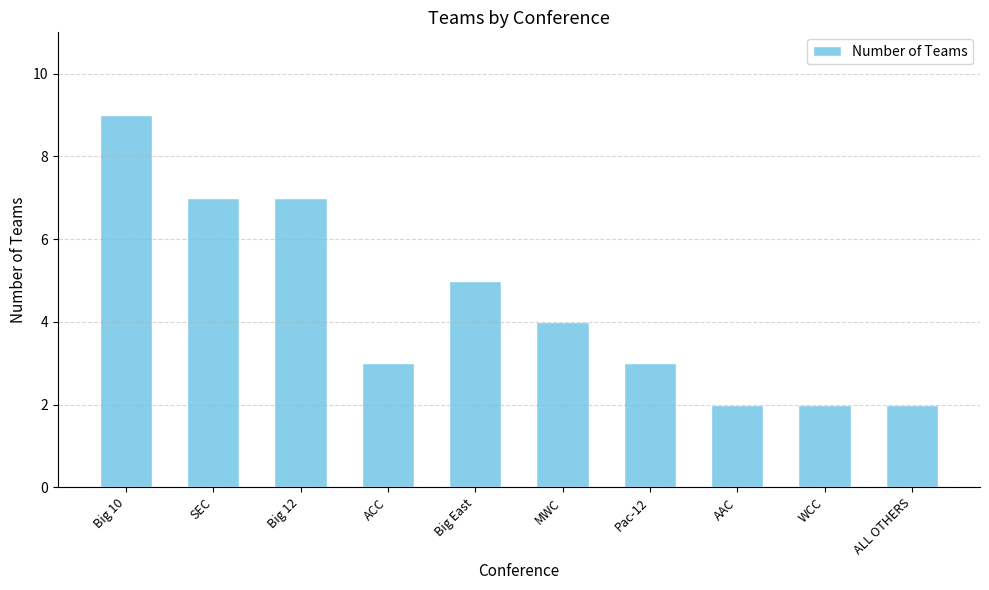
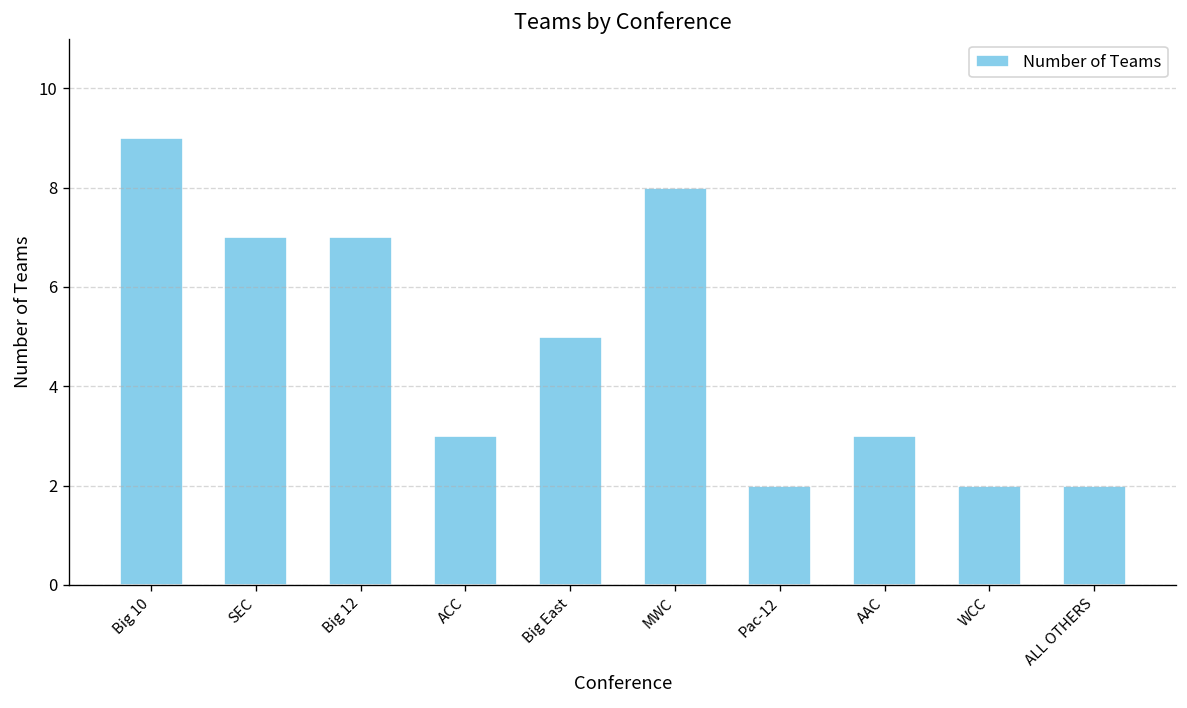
  {
    "Big 10": 9,
    "SEC": 7,
    "Big 12": 7,
    "ACC": 3,
    "Big East": 5,
-   "MWC": 4,
-   "Pac-12": 3,
-   "AAC": 2,
+   "MWC": 8,
+   "Pac-12": 2,
+   "AAC": 3,
    "WCC": 2,
    "ALL OTHERS": 2
  }
